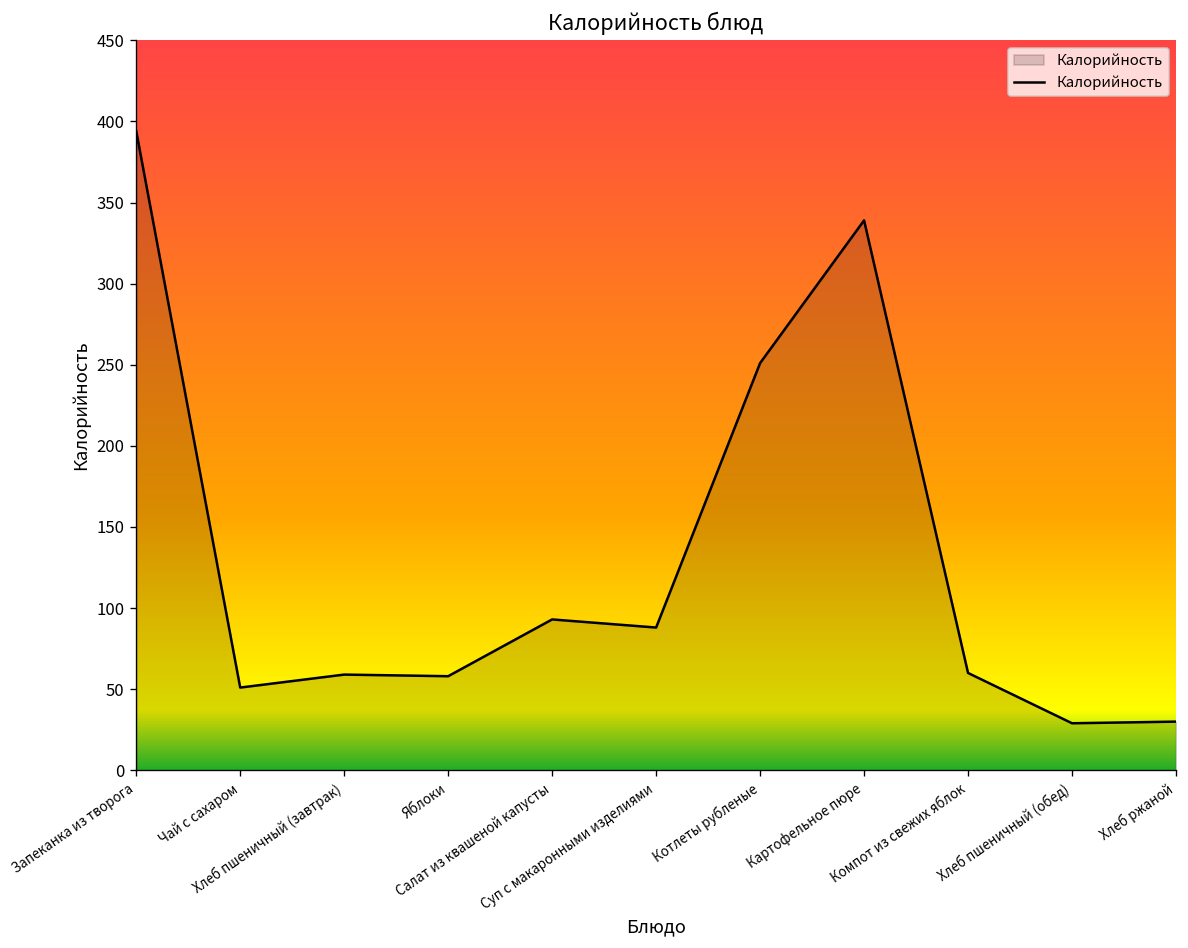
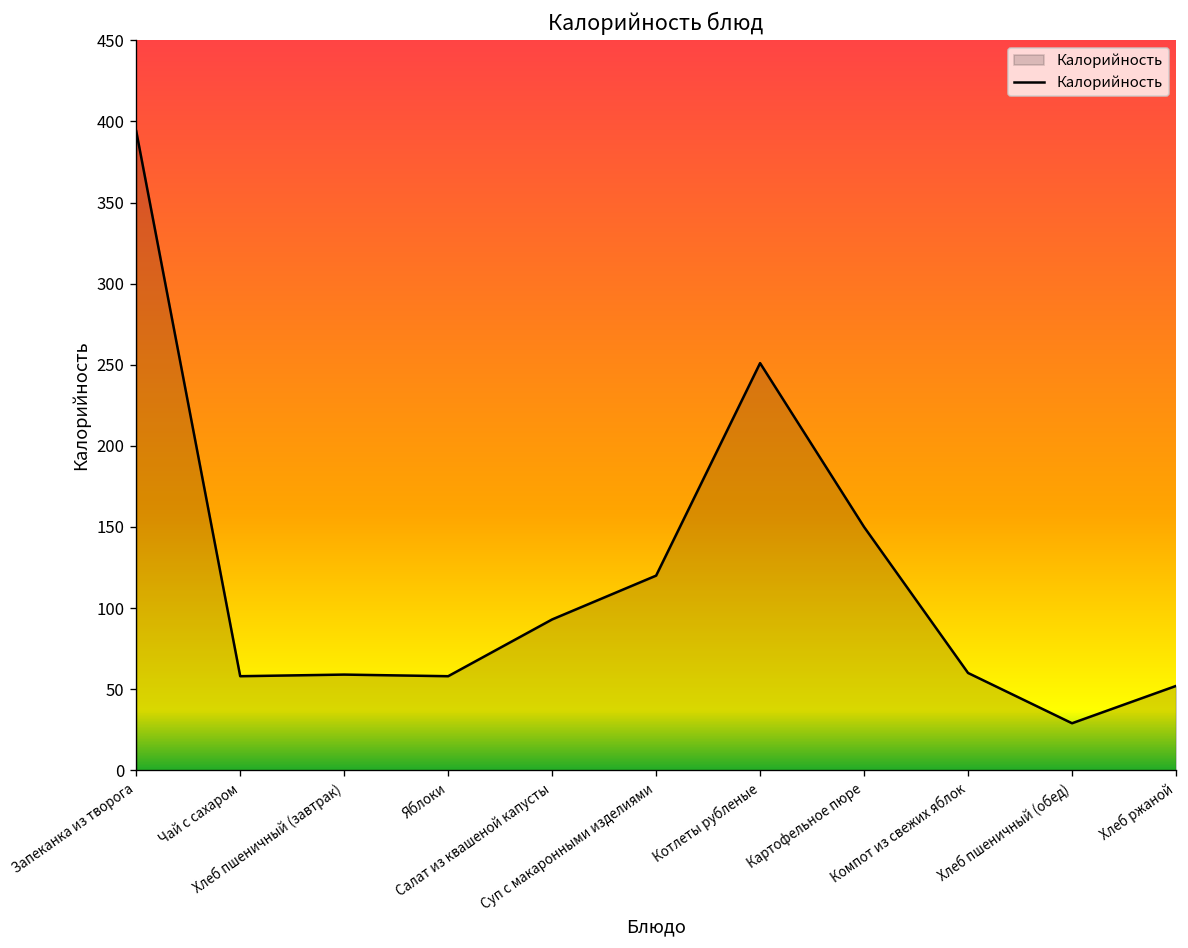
  {
    "Запеканка из творога": 394,
-   "Чай с сахаром": 51,
+   "Чай с сахаром": 58,
    "Хлеб пшеничный (завтрак)": 59,
    "Яблоки": 58,
    "Салат из квашеной капусты": 93,
-   "Суп с макаронными изделиями": 88,
+   "Суп с макаронными изделиями": 120,
    "Котлеты рубленые": 251,
-   "Картофельное пюре": 339,
+   "Картофельное пюре": 150,
    "Компот из свежих яблок": 60,
    "Хлеб пшеничный (обед)": 29,
-   "Хлеб ржаной": 30
+   "Хлеб ржаной": 52
  }
